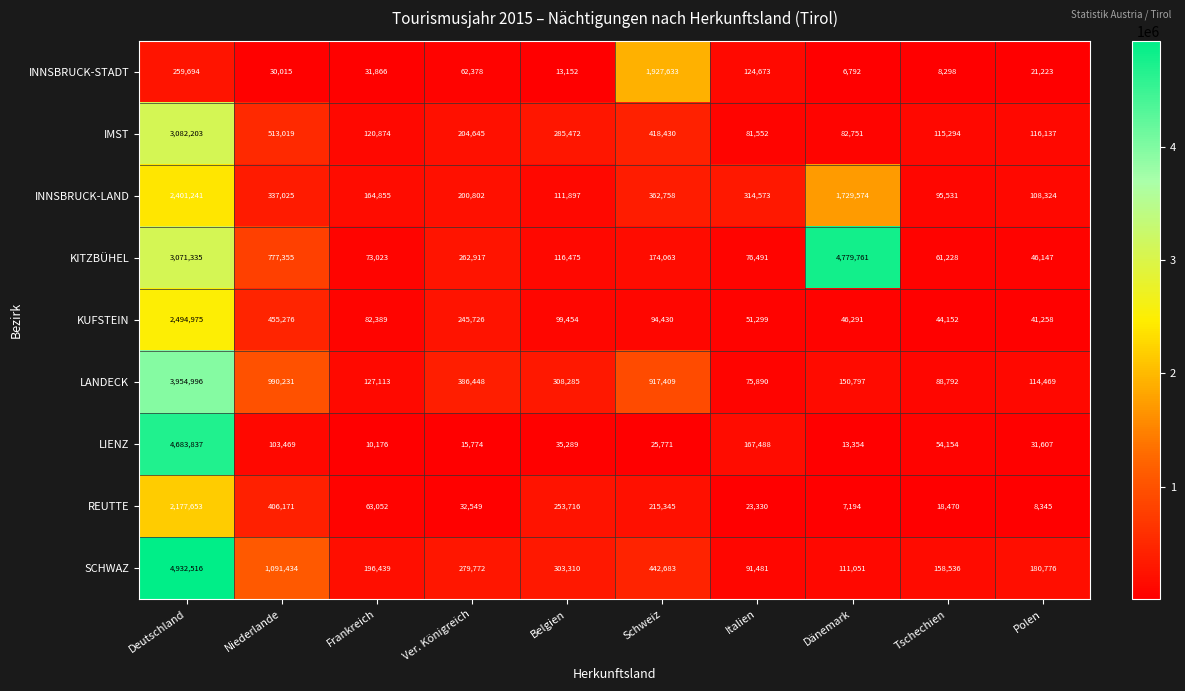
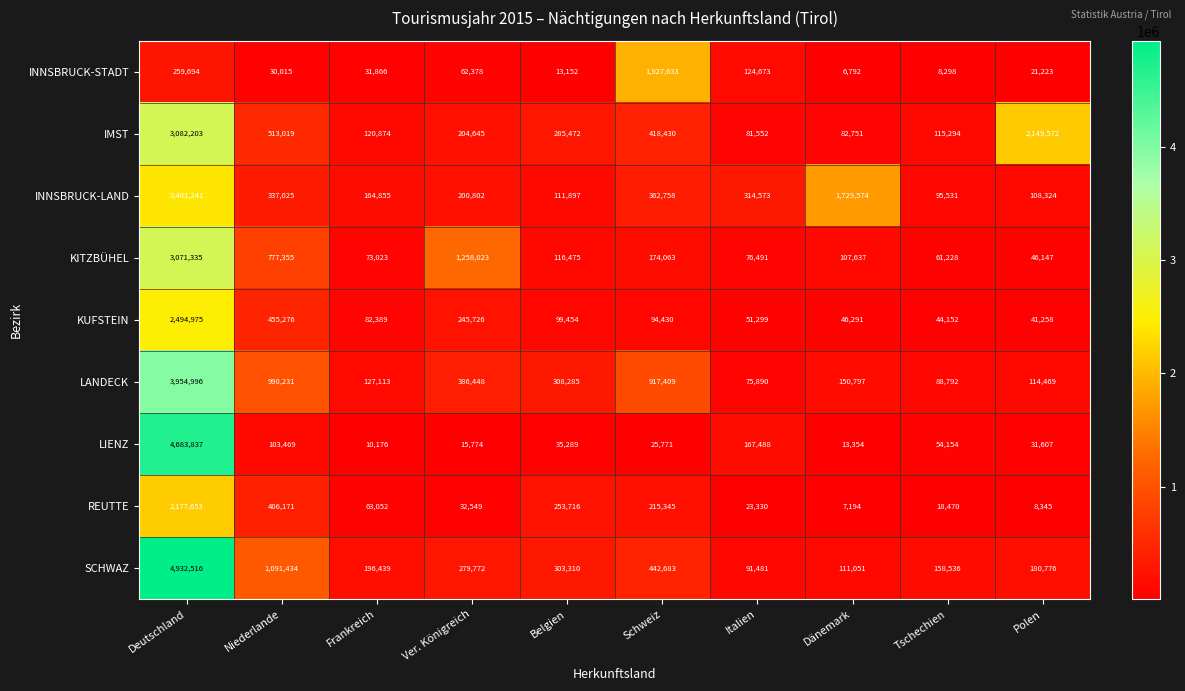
  {
    "INNSBRUCK-STADT": {
      "Deutschland": "259,694",
      "Niederlande": "30,015",
      "Frankreich": "31,866",
      "Ver. Königreich": "62,378",
      "Belgien": "13,152",
      "Schweiz": "1,927,633",
      "Italien": "124,673",
      "Dänemark": "6,792",
      "Tschechien": "8,298",
      "Polen": "21,223"
    },
    "IMST": {
      "Deutschland": "3,082,203",
      "Niederlande": "513,019",
      "Frankreich": "120,874",
      "Ver. Königreich": "204,645",
      "Belgien": "285,472",
      "Schweiz": "418,430",
      "Italien": "81,552",
      "Dänemark": "82,751",
      "Tschechien": "115,294",
-     "Polen": "116,137"
+     "Polen": "2,149,572"
    },
    "INNSBRUCK-LAND": {
      "Deutschland": "2,401,241",
      "Niederlande": "337,025",
      "Frankreich": "164,855",
      "Ver. Königreich": "200,802",
      "Belgien": "111,897",
      "Schweiz": "362,758",
      "Italien": "314,573",
      "Dänemark": "1,729,574",
      "Tschechien": "95,531",
      "Polen": "108,324"
    },
    "KITZBÜHEL": {
      "Deutschland": "3,071,335",
      "Niederlande": "777,355",
      "Frankreich": "73,023",
-     "Ver. Königreich": "262,917",
+     "Ver. Königreich": "1,258,023",
      "Belgien": "116,475",
      "Schweiz": "174,063",
      "Italien": "76,491",
-     "Dänemark": "4,779,761",
+     "Dänemark": "107,637",
      "Tschechien": "61,228",
      "Polen": "46,147"
    },
    "KUFSTEIN": {
      "Deutschland": "2,494,975",
      "Niederlande": "455,276",
      "Frankreich": "82,389",
      "Ver. Königreich": "245,726",
      "Belgien": "99,454",
      "Schweiz": "94,430",
      "Italien": "51,299",
      "Dänemark": "46,291",
      "Tschechien": "44,152",
      "Polen": "41,258"
    },
    "LANDECK": {
      "Deutschland": "3,954,996",
      "Niederlande": "990,231",
      "Frankreich": "127,113",
      "Ver. Königreich": "386,448",
      "Belgien": "308,285",
      "Schweiz": "917,409",
      "Italien": "75,890",
      "Dänemark": "150,797",
      "Tschechien": "88,792",
      "Polen": "114,469"
    },
    "LIENZ": {
      "Deutschland": "4,683,837",
      "Niederlande": "103,469",
      "Frankreich": "10,176",
      "Ver. Königreich": "15,774",
      "Belgien": "35,289",
      "Schweiz": "25,771",
      "Italien": "167,488",
      "Dänemark": "13,354",
      "Tschechien": "54,154",
      "Polen": "31,607"
    },
    "REUTTE": {
      "Deutschland": "2,177,653",
      "Niederlande": "406,171",
      "Frankreich": "63,052",
      "Ver. Königreich": "32,549",
      "Belgien": "253,716",
      "Schweiz": "215,345",
      "Italien": "23,330",
      "Dänemark": "7,194",
      "Tschechien": "18,470",
      "Polen": "8,345"
    },
    "SCHWAZ": {
      "Deutschland": "4,932,516",
      "Niederlande": "1,091,434",
      "Frankreich": "196,439",
      "Ver. Königreich": "279,772",
      "Belgien": "303,310",
      "Schweiz": "442,683",
      "Italien": "91,481",
      "Dänemark": "111,051",
      "Tschechien": "158,536",
      "Polen": "180,776"
    }
  }
